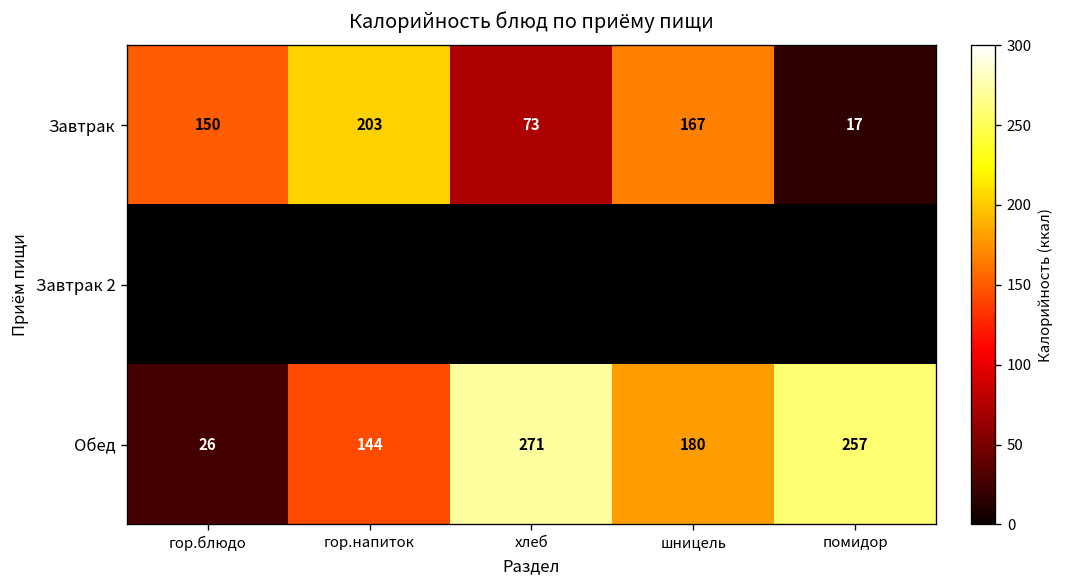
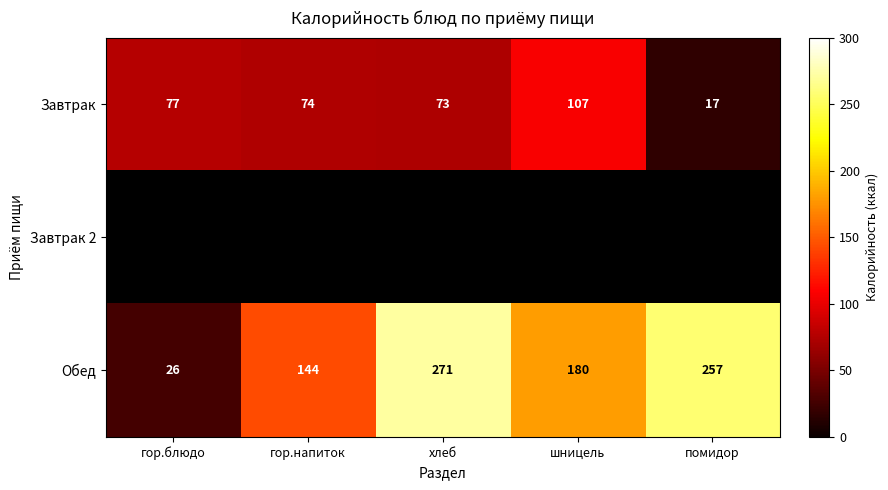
  {
    "Завтрак": {
-     "гор.блюдо": 150,
-     "гор.напиток": 203,
+     "гор.блюдо": 77,
+     "гор.напиток": 74,
      "хлеб": 73,
-     "шницель": 167,
+     "шницель": 107,
      "помидор": 17
    },
    "Обед": {
      "гор.блюдо": 26,
      "гор.напиток": 144,
      "хлеб": 271,
      "шницель": 180,
      "помидор": 257
    }
  }
